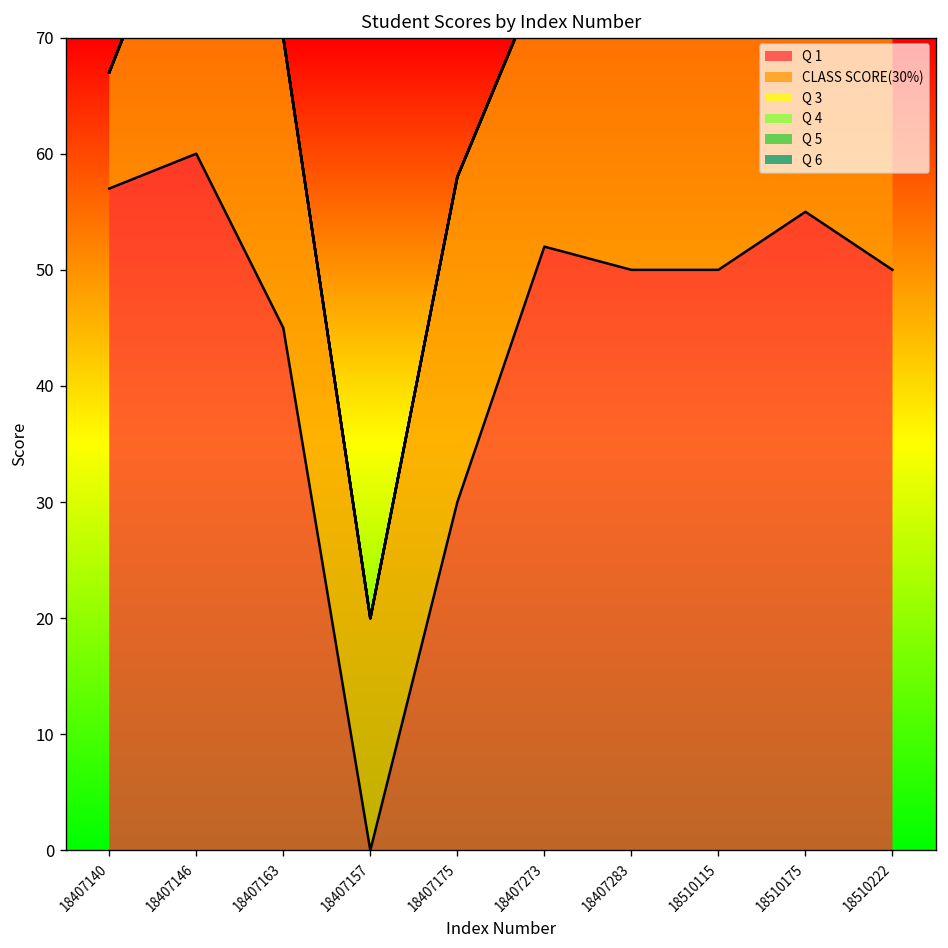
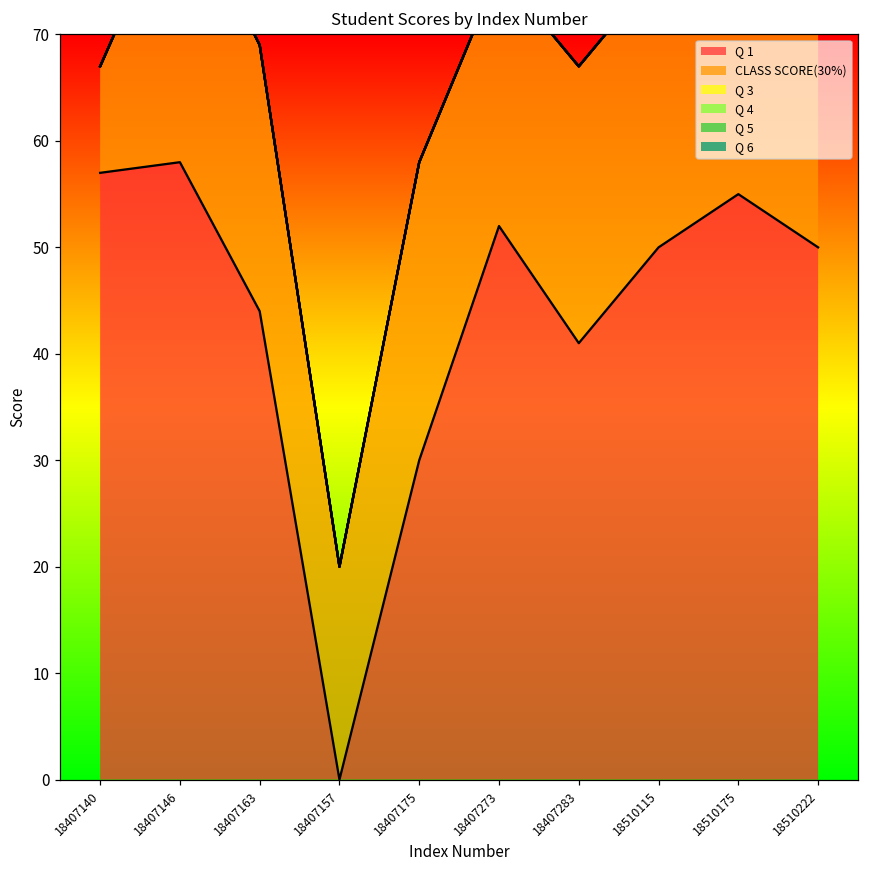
  {
    "Q 1": {
      "18407140": 57,
-     "18407146": 60,
-     "18407163": 45,
+     "18407146": 58,
+     "18407163": 44,
      "18407157": 0,
      "18407175": 30,
      "18407273": 52,
-     "18407283": 50,
+     "18407283": 41,
      "18510115": 50,
      "18510175": 55,
      "18510222": 50
    }
  }
